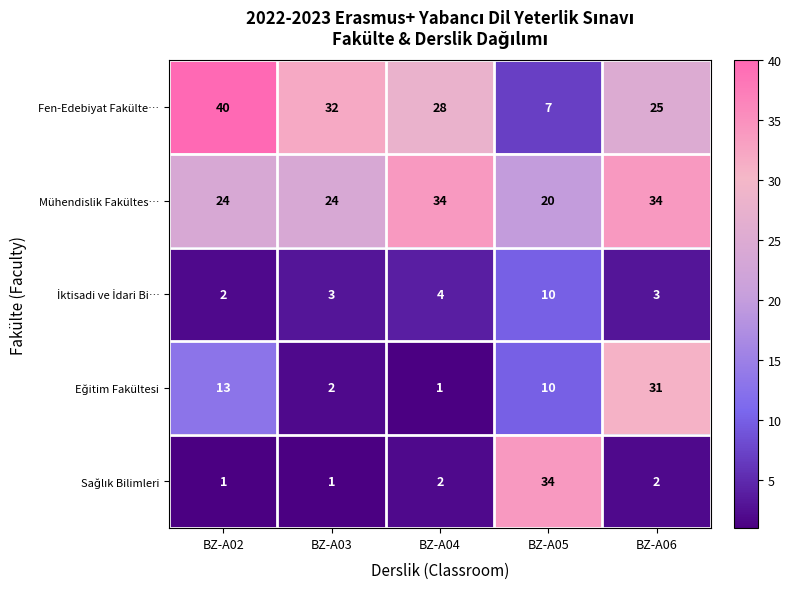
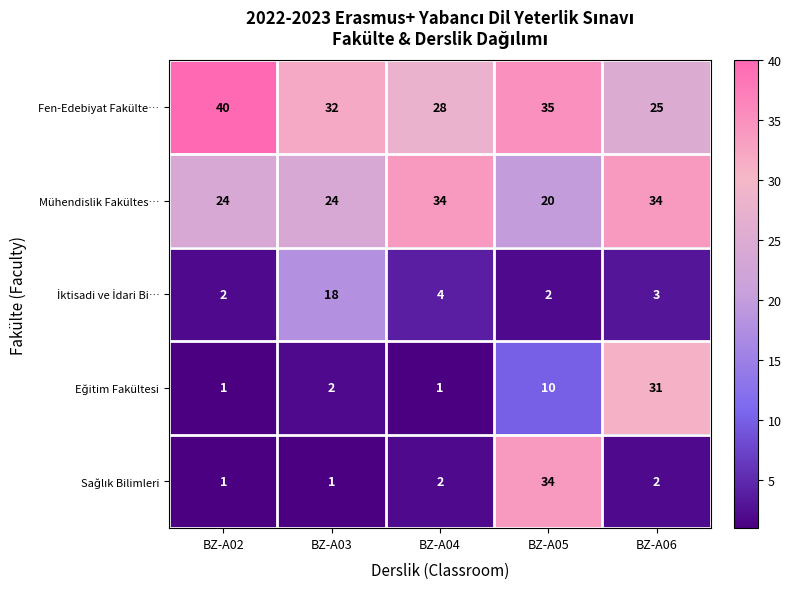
  {
    "Fen-Edebiyat Fakülte…": {
      "BZ-A02": 40,
      "BZ-A03": 32,
      "BZ-A04": 28,
-     "BZ-A05": 7,
+     "BZ-A05": 35,
      "BZ-A06": 25
    },
    "Mühendislik Fakültes…": {
      "BZ-A02": 24,
      "BZ-A03": 24,
      "BZ-A04": 34,
      "BZ-A05": 20,
      "BZ-A06": 34
    },
    "İktisadi ve İdari Bi…": {
      "BZ-A02": 2,
-     "BZ-A03": 3,
+     "BZ-A03": 18,
      "BZ-A04": 4,
-     "BZ-A05": 10,
+     "BZ-A05": 2,
      "BZ-A06": 3
    },
    "Eğitim Fakültesi": {
-     "BZ-A02": 13,
+     "BZ-A02": 1,
      "BZ-A03": 2,
      "BZ-A04": 1,
      "BZ-A05": 10,
      "BZ-A06": 31
    },
    "Sağlık Bilimleri": {
      "BZ-A02": 1,
      "BZ-A03": 1,
      "BZ-A04": 2,
      "BZ-A05": 34,
      "BZ-A06": 2
    }
  }
